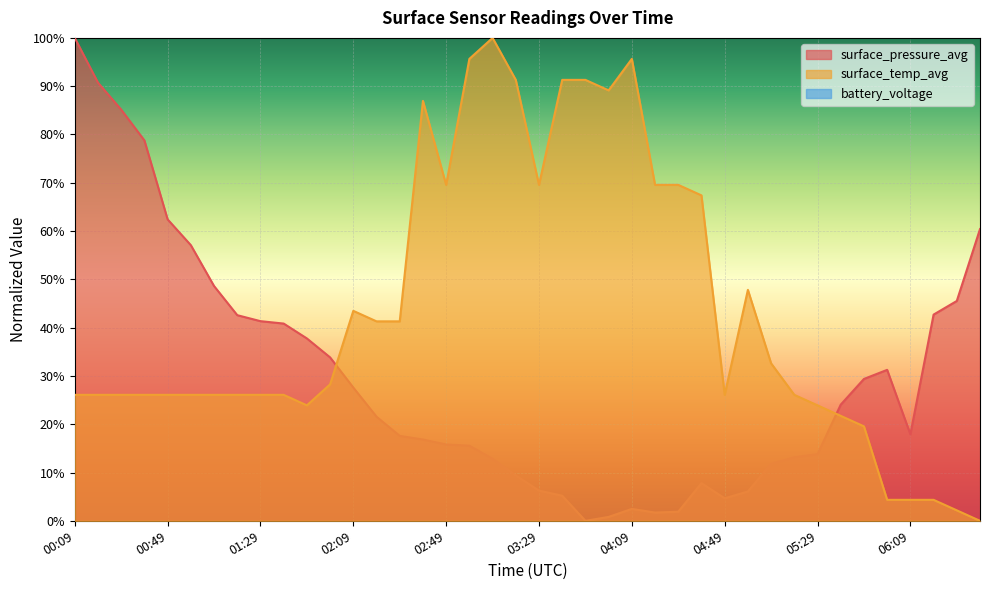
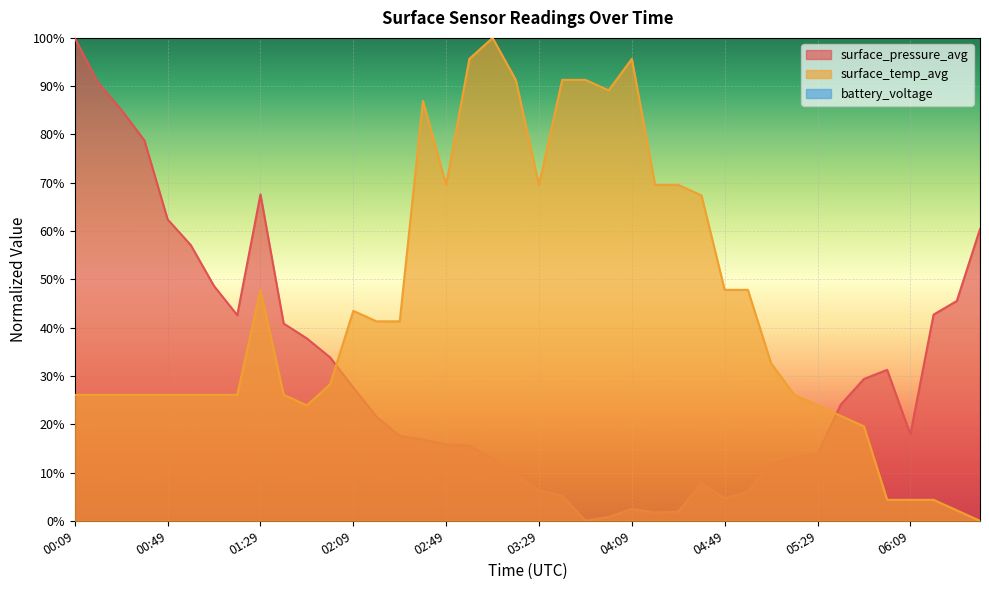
  {
    "surface_pressure_avg": {
      "00:09": "100%",
      "00:49": "62%",
-     "01:29": "41%",
+     "01:29": "68%",
      "02:09": "28%",
      "02:49": "16%",
      "03:29": "6%",
      "04:09": "2%",
      "04:49": "5%",
      "05:29": "14%",
      "06:09": "18%"
    },
    "surface_temp_avg": {
      "00:09": "26%",
      "00:49": "26%",
-     "01:29": "26%",
+     "01:29": "48%",
      "02:09": "43%",
      "02:49": "70%",
      "03:29": "70%",
      "04:09": "96%",
-     "04:49": "26%",
+     "04:49": "48%",
      "05:29": "24%",
      "06:09": "4%"
    }
  }
